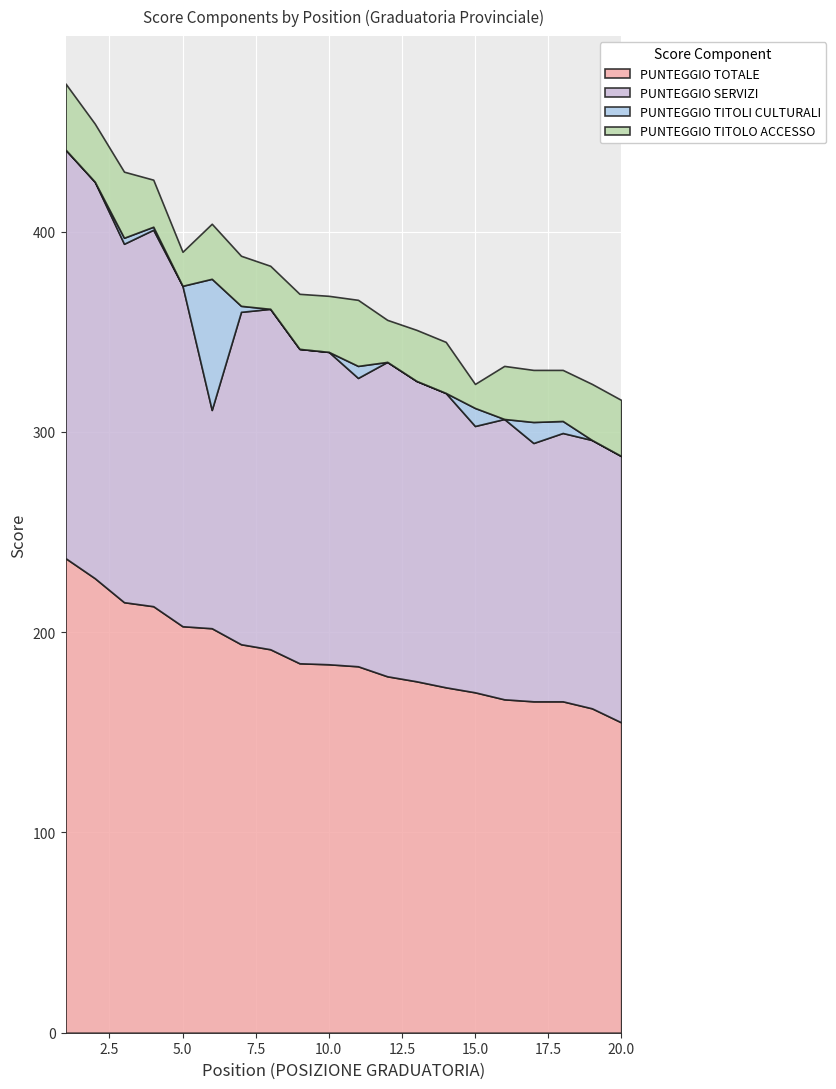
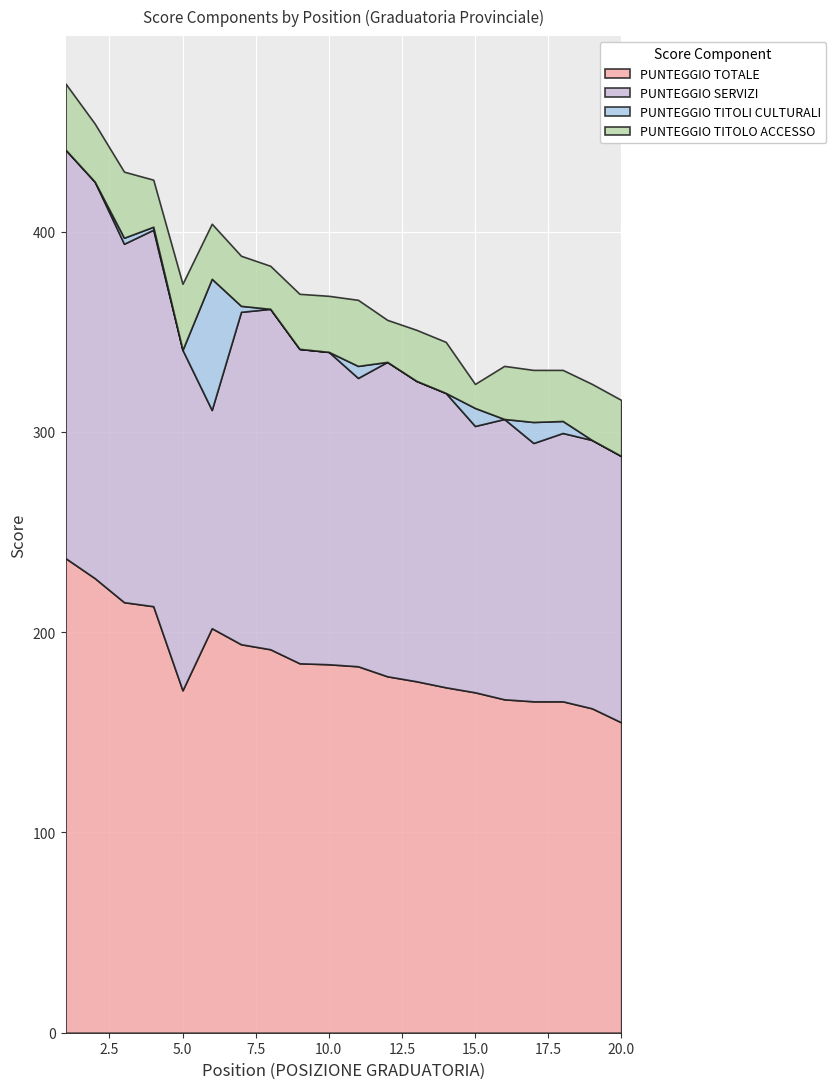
  {
    "PUNTEGGIO TOTALE": {
-     "5.0": 203,
+     "5.0": 171,
      "10.0": 184,
      "15.0": 170,
      "20.0": 155
    },
    "PUNTEGGIO TITOLO ACCESSO": {
-     "5.0": 17,
+     "5.0": 33,
      "10.0": 28,
      "15.0": 12,
      "20.0": 28
    }
  }
